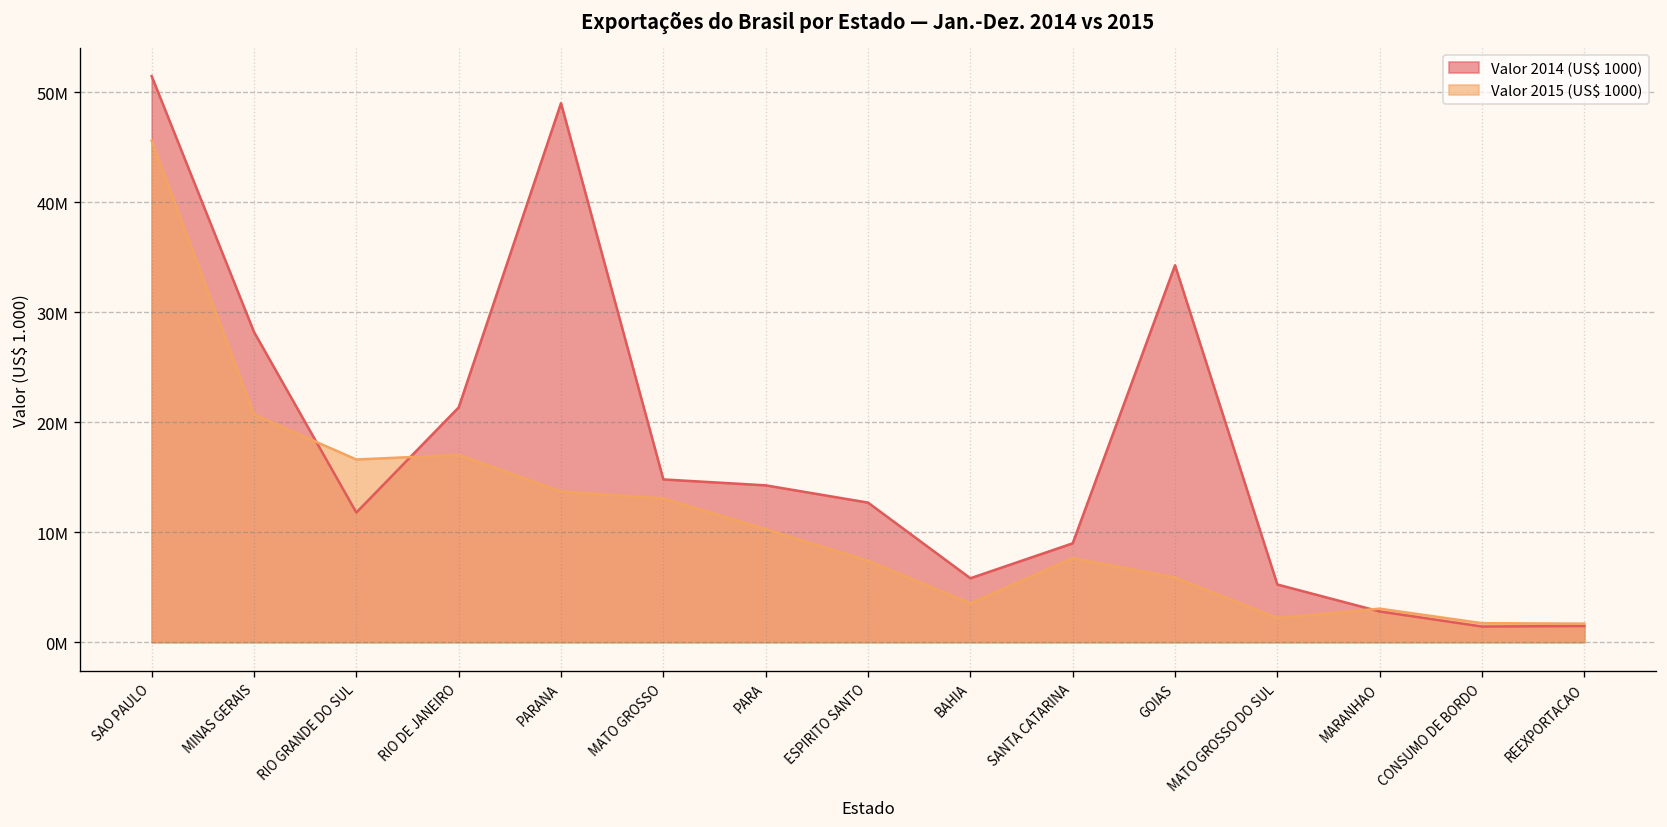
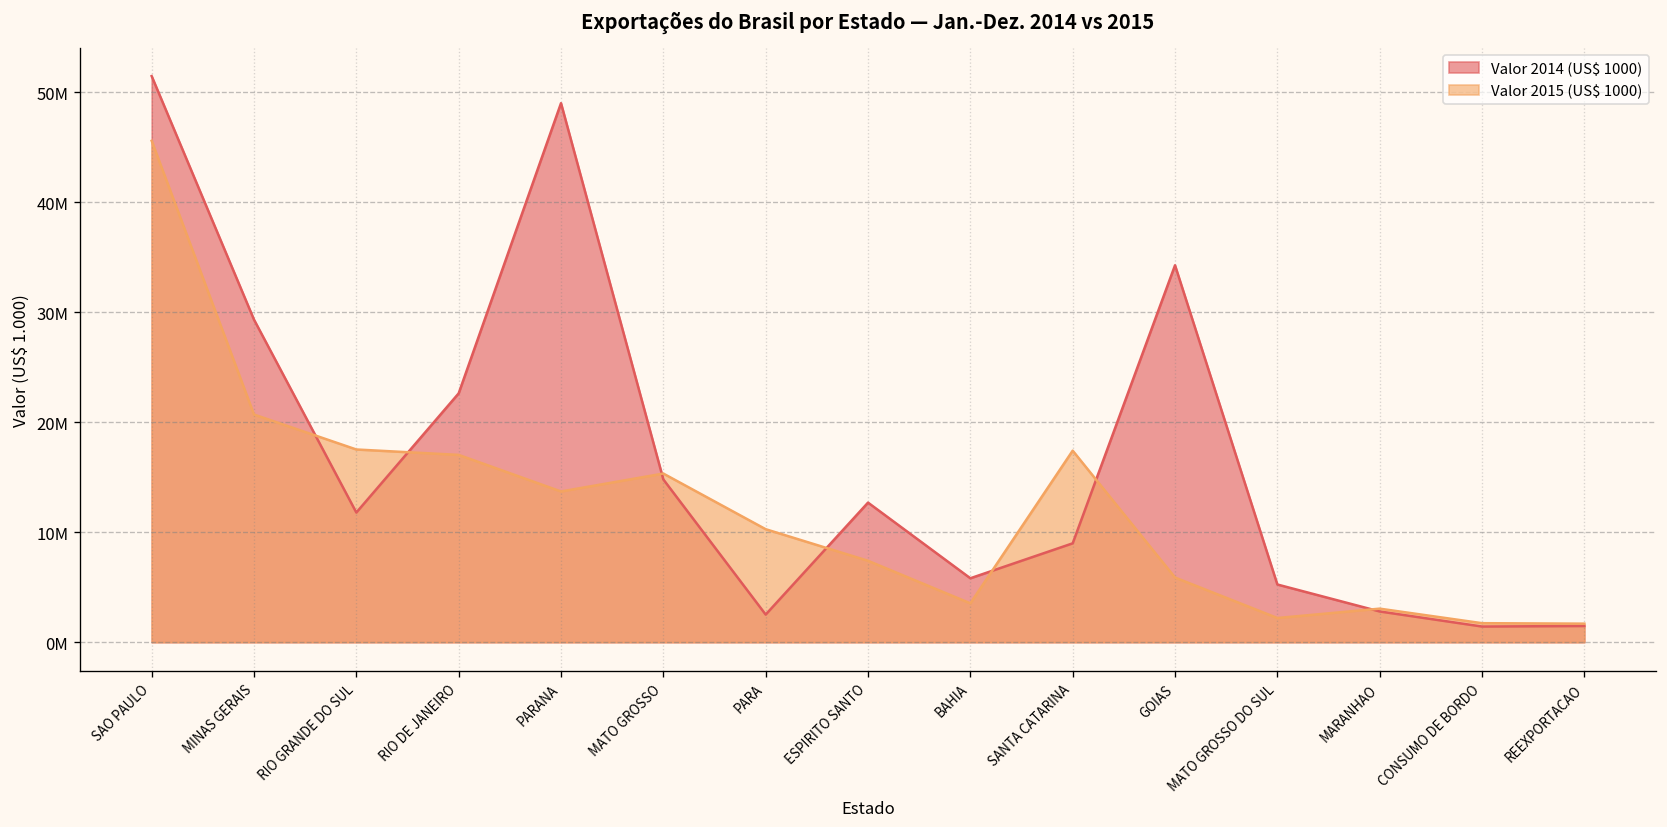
  {
    "Valor 2014 (US$ 1000)": {
      "SAO PAULO": 51000000,
-     "MINAS GERAIS": 28000000,
+     "MINAS GERAIS": 29000000,
      "RIO GRANDE DO SUL": 12000000,
-     "RIO DE JANEIRO": 21000000,
+     "RIO DE JANEIRO": 23000000,
      "PARANA": 49000000,
      "MATO GROSSO": 15000000,
-     "PARA": 14000000,
+     "PARA": 3000000,
      "ESPIRITO SANTO": 13000000,
      "BAHIA": 6000000,
      "SANTA CATARINA": 9000000,
      "GOIAS": 34000000,
      "MATO GROSSO DO SUL": 5000000,
      "CONSUMO DE BORDO": 1000000
    },
    "Valor 2015 (US$ 1000)": {
      "SAO PAULO": 46000000,
      "MINAS GERAIS": 21000000,
-     "RIO GRANDE DO SUL": 17000000,
+     "RIO GRANDE DO SUL": 18000000,
      "RIO DE JANEIRO": 17000000,
      "PARANA": 14000000,
-     "MATO GROSSO": 13000000,
+     "MATO GROSSO": 15000000,
      "PARA": 10000000,
      "ESPIRITO SANTO": 7000000,
      "BAHIA": 4000000,
-     "SANTA CATARINA": 8000000,
+     "SANTA CATARINA": 17000000,
      "GOIAS": 6000000,
      "MATO GROSSO DO SUL": 2000000,
      "CONSUMO DE BORDO": 2000000
    }
  }
